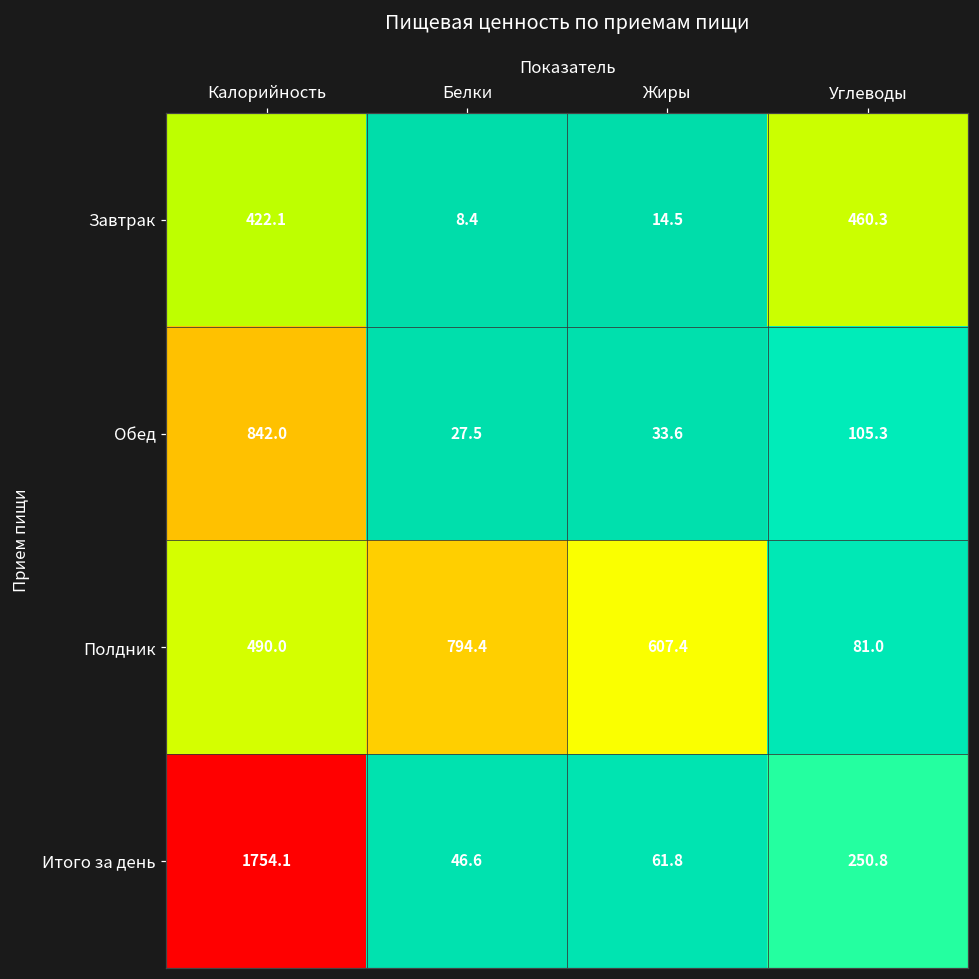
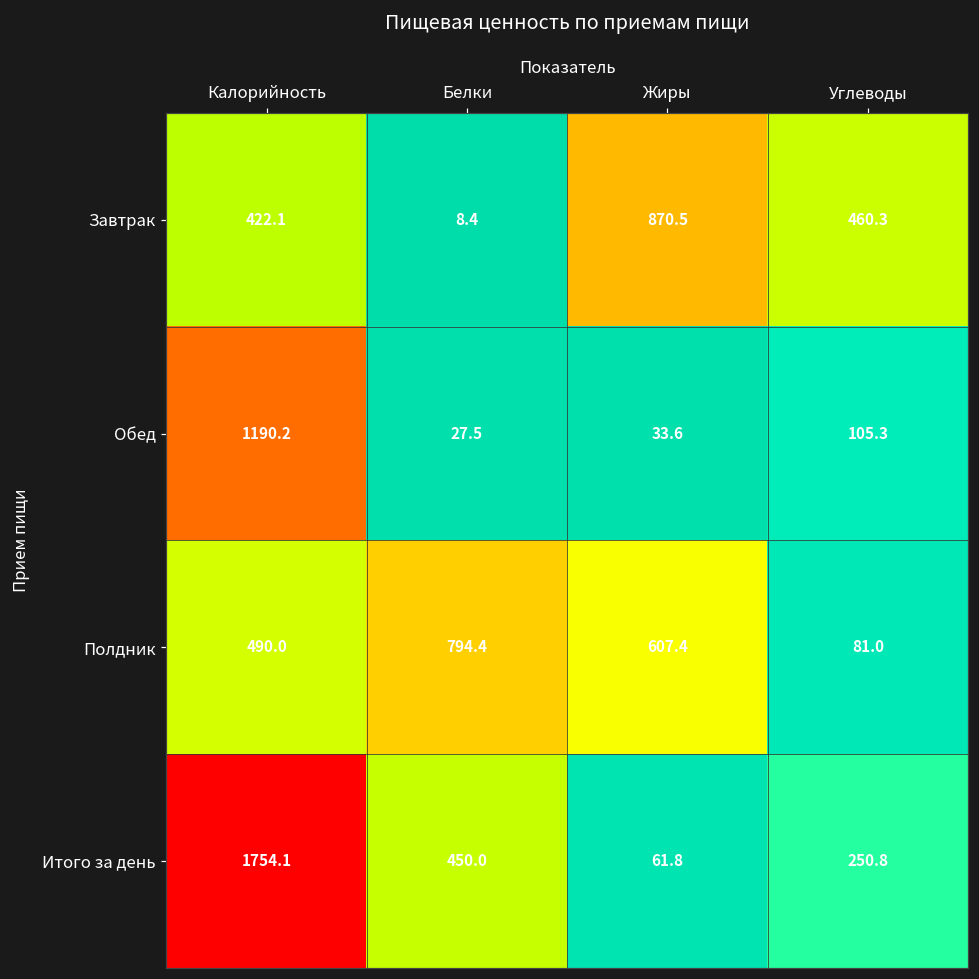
  {
    "Завтрак": {
      "Калорийность": 422.1,
      "Белки": 8.4,
-     "Жиры": 14.5,
+     "Жиры": 870.5,
      "Углеводы": 460.3
    },
    "Обед": {
-     "Калорийность": 842.0,
+     "Калорийность": 1190.2,
      "Белки": 27.5,
      "Жиры": 33.6,
      "Углеводы": 105.3
    },
    "Полдник": {
      "Калорийность": 490.0,
      "Белки": 794.4,
      "Жиры": 607.4,
      "Углеводы": 81.0
    },
    "Итого за день": {
      "Калорийность": 1754.1,
-     "Белки": 46.6,
+     "Белки": 450.0,
      "Жиры": 61.8,
      "Углеводы": 250.8
    }
  }
